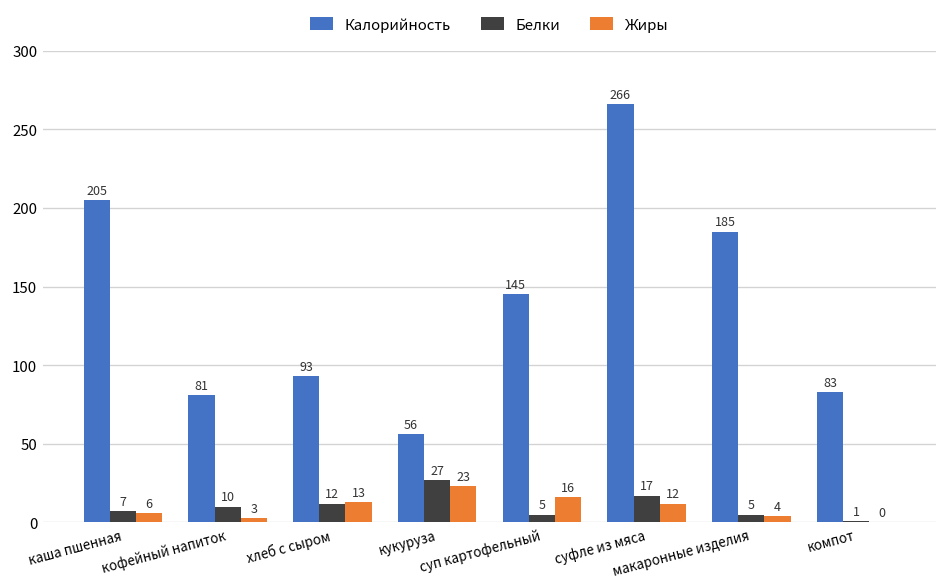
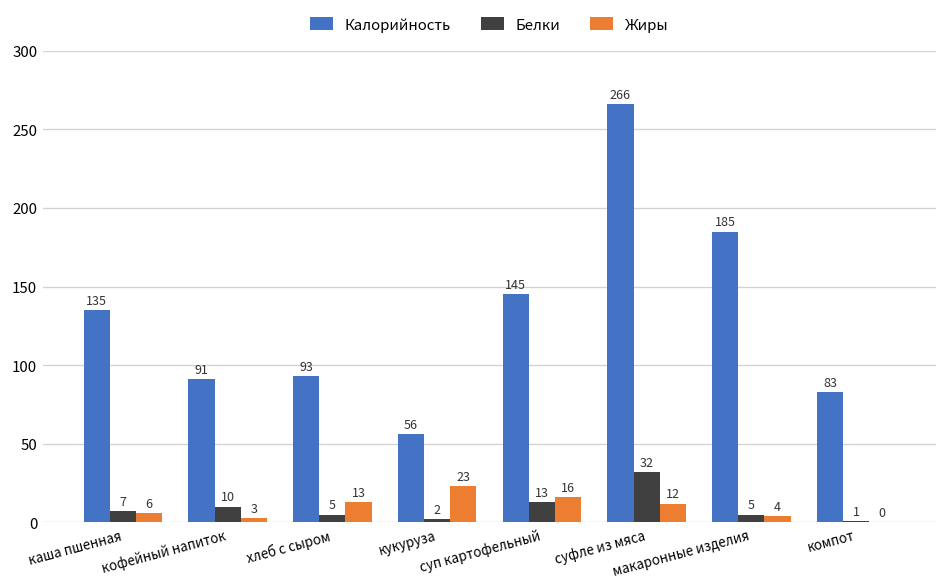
  {
    "Калорийность": {
-     "каша пшенная": 205,
-     "кофейный напиток": 81,
+     "каша пшенная": 135,
+     "кофейный напиток": 91,
      "хлеб с сыром": 93,
      "кукуруза": 56,
      "суп картофельный": 145,
      "суфле из мяса": 266,
      "макаронные изделия": 185,
      "компот": 83
    },
    "Белки": {
      "каша пшенная": 7,
      "кофейный напиток": 10,
-     "хлеб с сыром": 12,
-     "кукуруза": 27,
-     "суп картофельный": 5,
-     "суфле из мяса": 17,
+     "хлеб с сыром": 5,
+     "кукуруза": 2,
+     "суп картофельный": 13,
+     "суфле из мяса": 32,
      "макаронные изделия": 5,
      "компот": 1
    },
    "Жиры": {
      "каша пшенная": 6,
      "кофейный напиток": 3,
      "хлеб с сыром": 13,
      "кукуруза": 23,
      "суп картофельный": 16,
      "суфле из мяса": 12,
      "макаронные изделия": 4,
      "компот": 0
    }
  }
